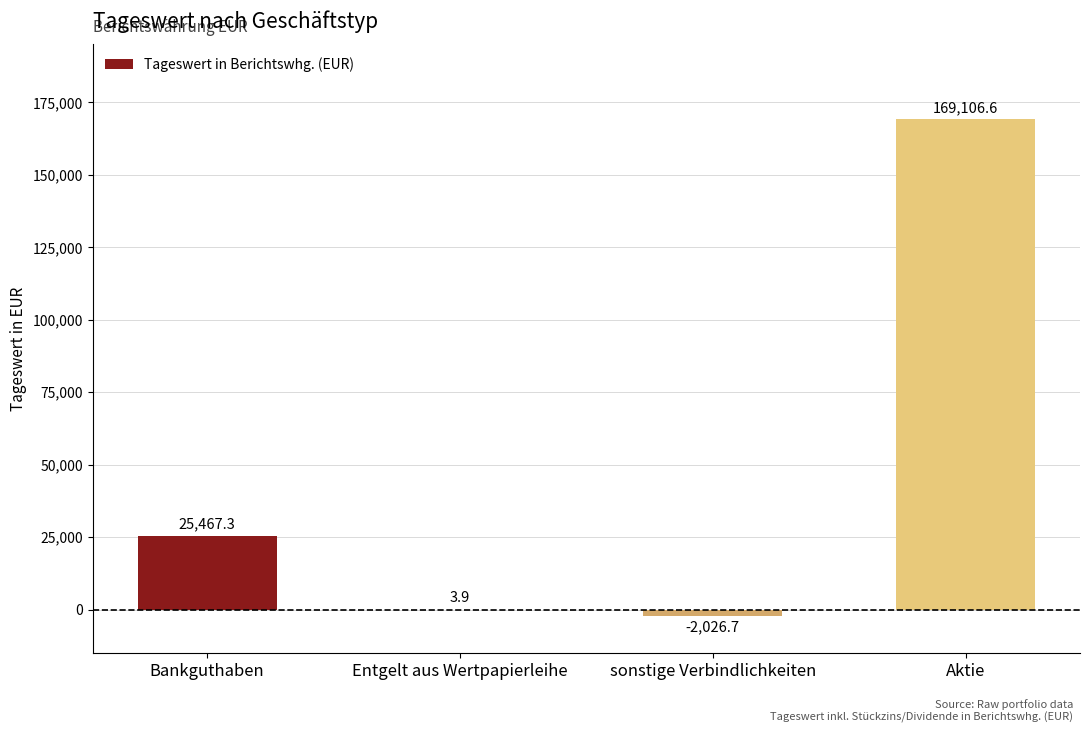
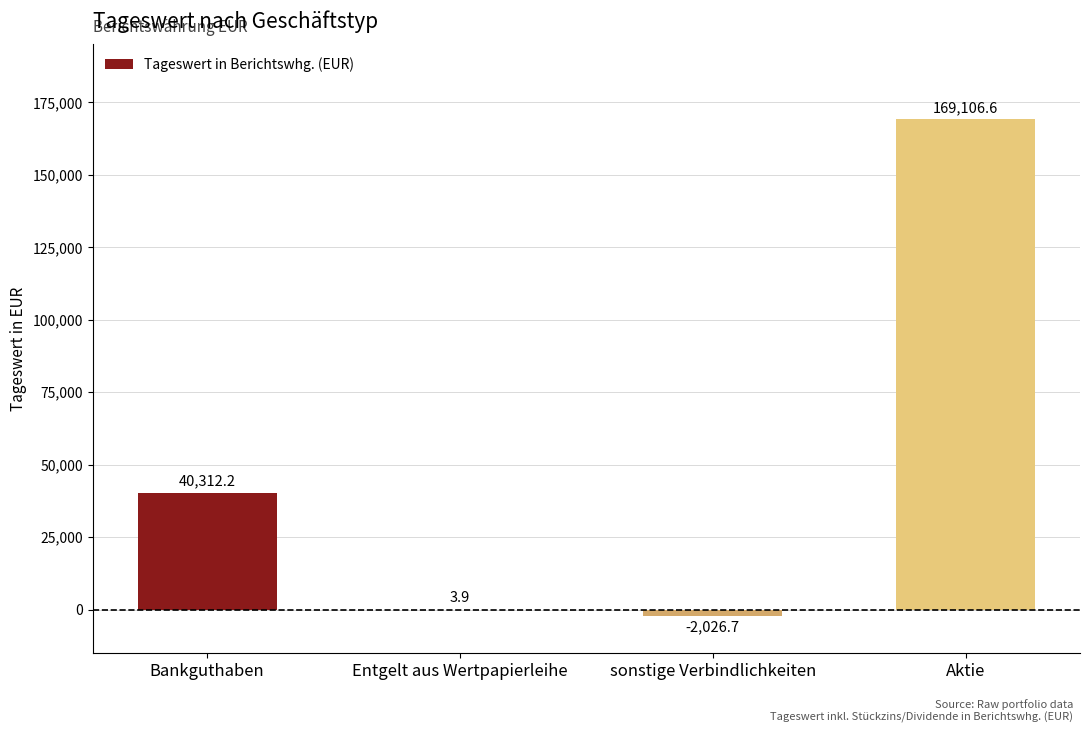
  {
-   "Bankguthaben": "25,467.3",
+   "Bankguthaben": "40,312.2",
    "Entgelt aus Wertpapierleihe": "3.9",
    "sonstige Verbindlichkeiten": "-2,026.7",
    "Aktie": "169,106.6"
  }
